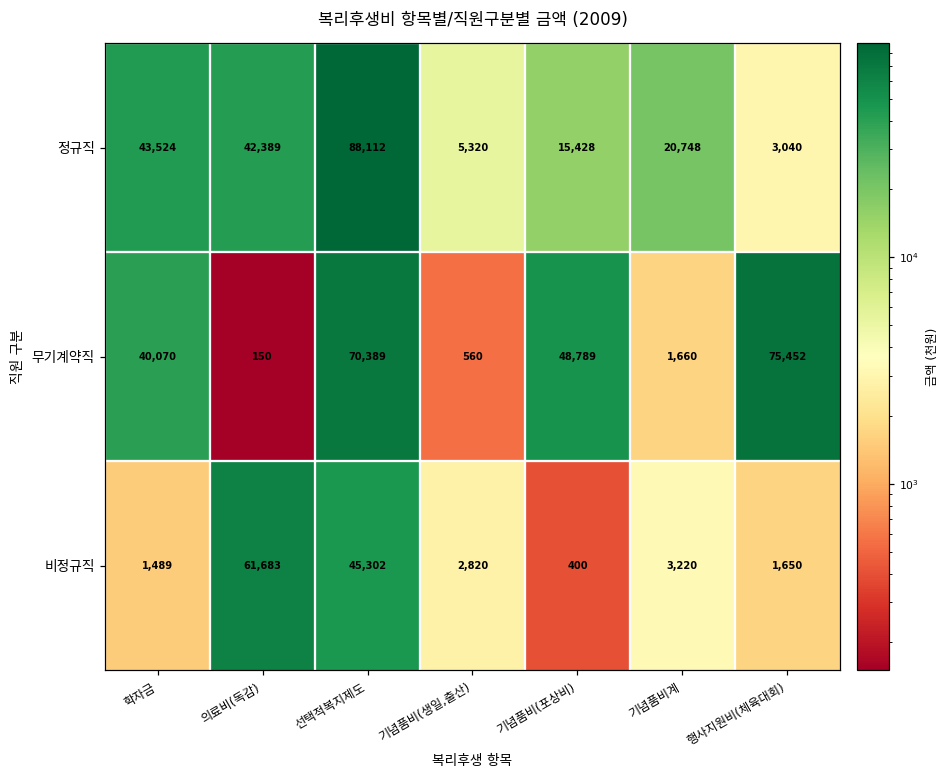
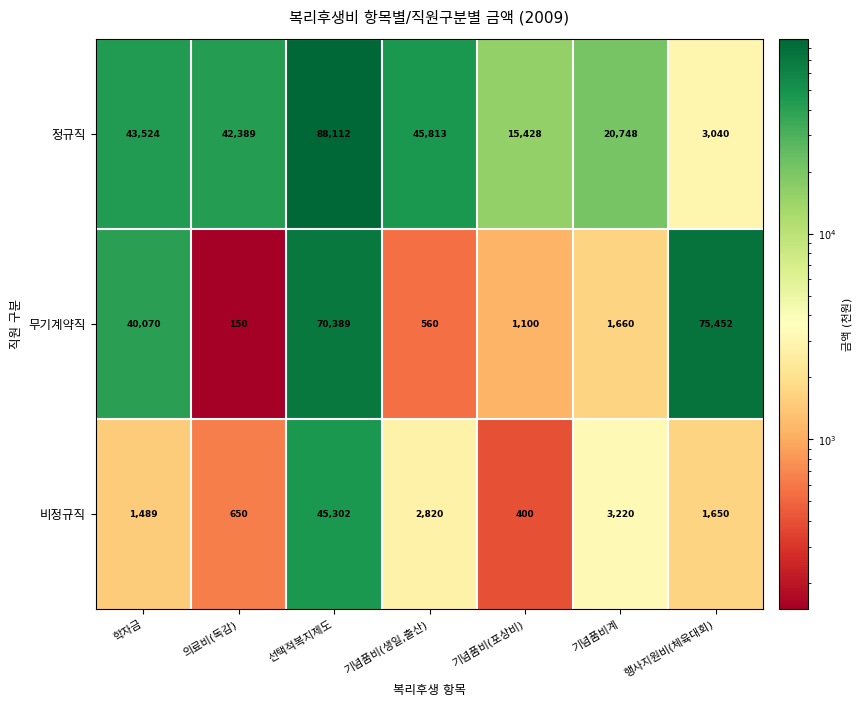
  {
    "정규직": {
      "학자금": "43,524",
      "의료비(독감)": "42,389",
      "선택적복지제도": "88,112",
-     "기념품비(생일,출산)": "5,320",
+     "기념품비(생일,출산)": "45,813",
      "기념품비(포상비)": "15,428",
      "기념품비계": "20,748",
      "행사지원비(체육대회)": "3,040"
    },
    "무기계약직": {
      "학자금": "40,070",
      "의료비(독감)": "150",
      "선택적복지제도": "70,389",
      "기념품비(생일,출산)": "560",
-     "기념품비(포상비)": "48,789",
+     "기념품비(포상비)": "1,100",
      "기념품비계": "1,660",
      "행사지원비(체육대회)": "75,452"
    },
    "비정규직": {
      "학자금": "1,489",
-     "의료비(독감)": "61,683",
+     "의료비(독감)": "650",
      "선택적복지제도": "45,302",
      "기념품비(생일,출산)": "2,820",
      "기념품비(포상비)": "400",
      "기념품비계": "3,220",
      "행사지원비(체육대회)": "1,650"
    }
  }
